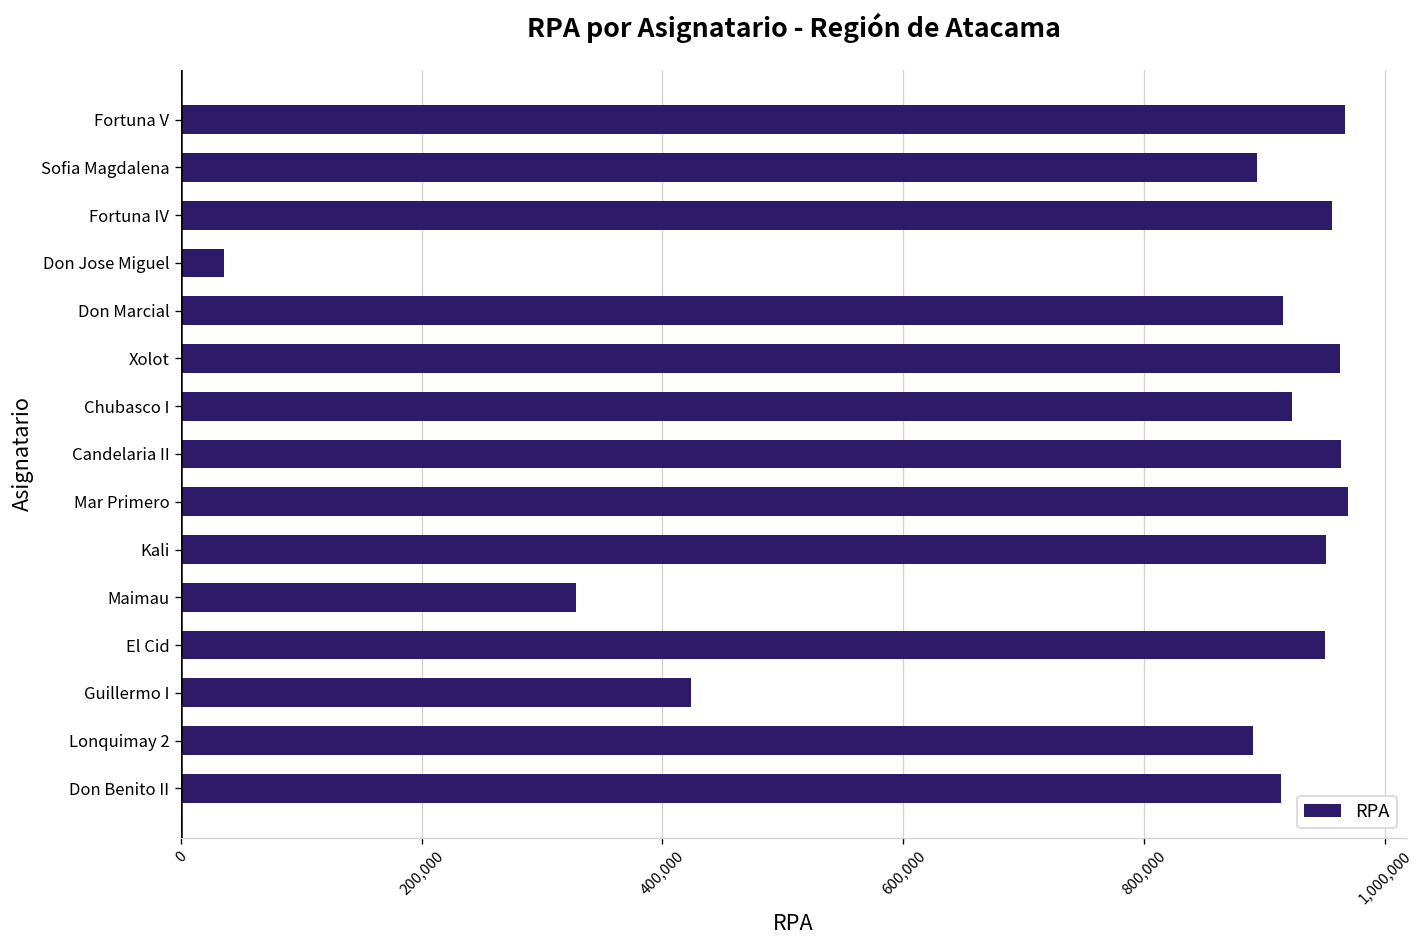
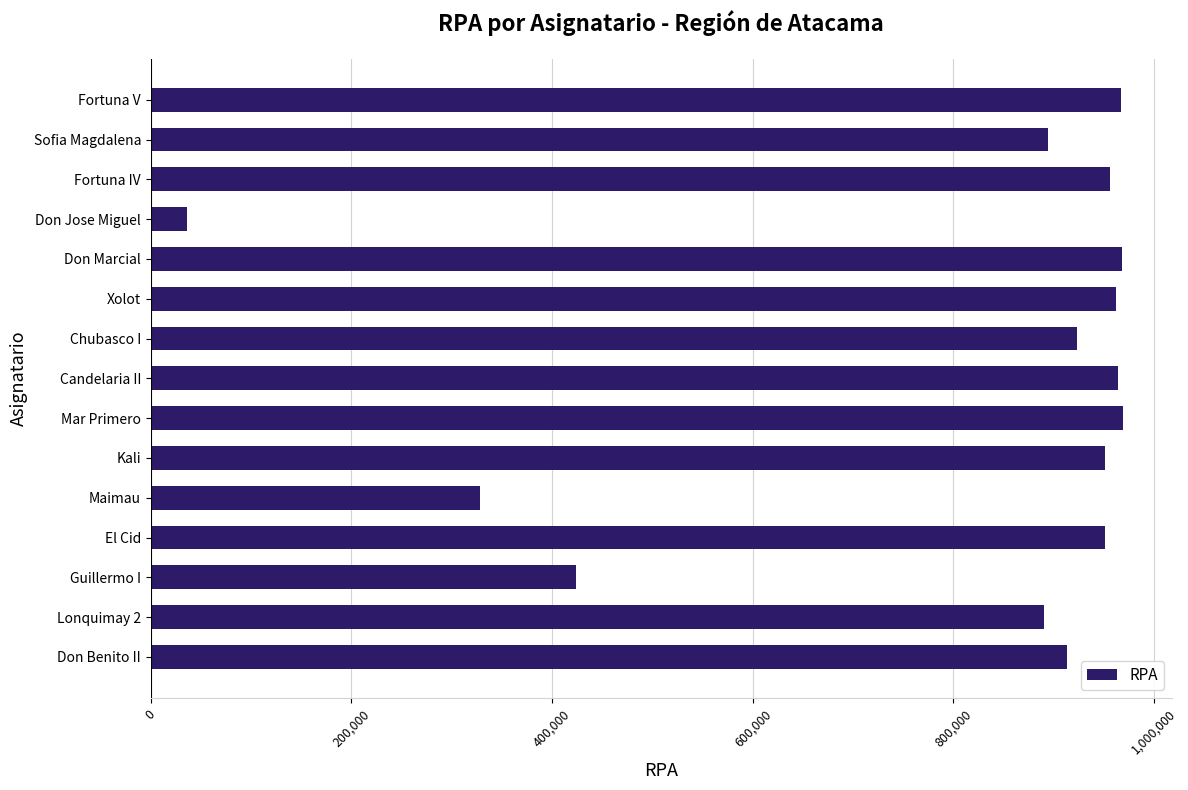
  {
    "Fortuna V": "967,000",
    "Sofia Magdalena": "894,000",
    "Fortuna IV": "956,000",
    "Don Jose Miguel": "36,000",
-   "Don Marcial": "915,000",
+   "Don Marcial": "968,000",
    "Xolot": "963,000",
    "Chubasco I": "923,000",
    "Candelaria II": "964,000",
    "Mar Primero": "969,000",
    "Kali": "951,000",
    "Maimau": "328,000",
    "El Cid": "951,000",
    "Guillermo I": "424,000",
    "Lonquimay 2": "890,000",
    "Don Benito II": "913,000"
  }
